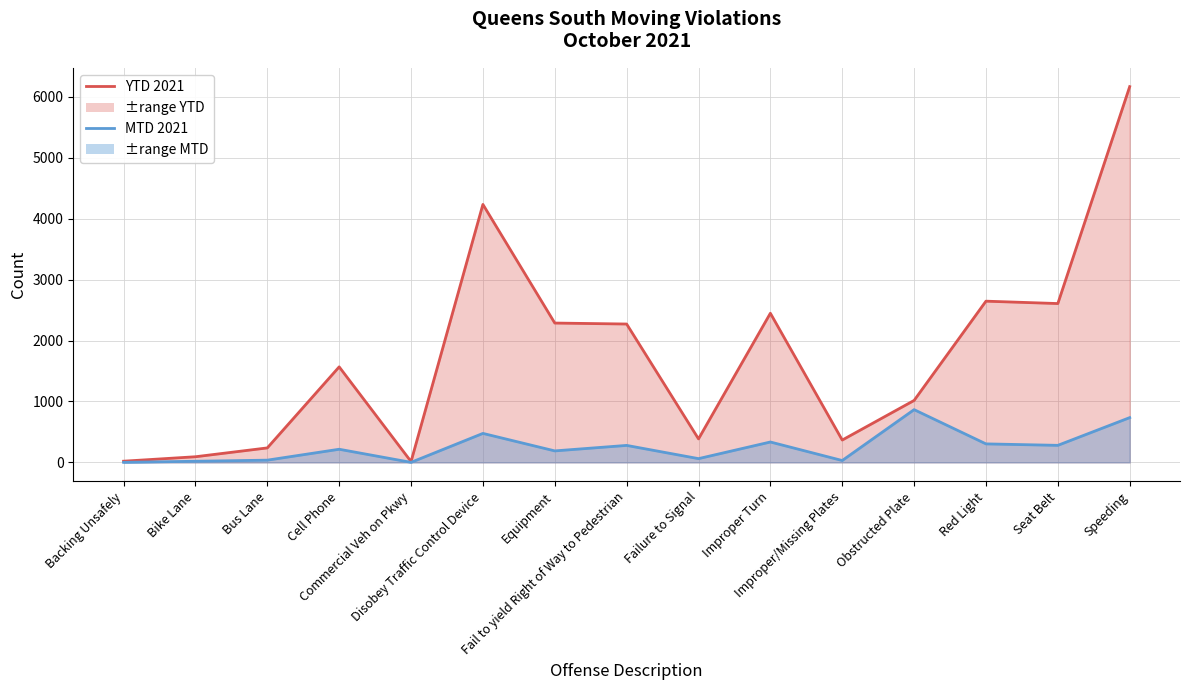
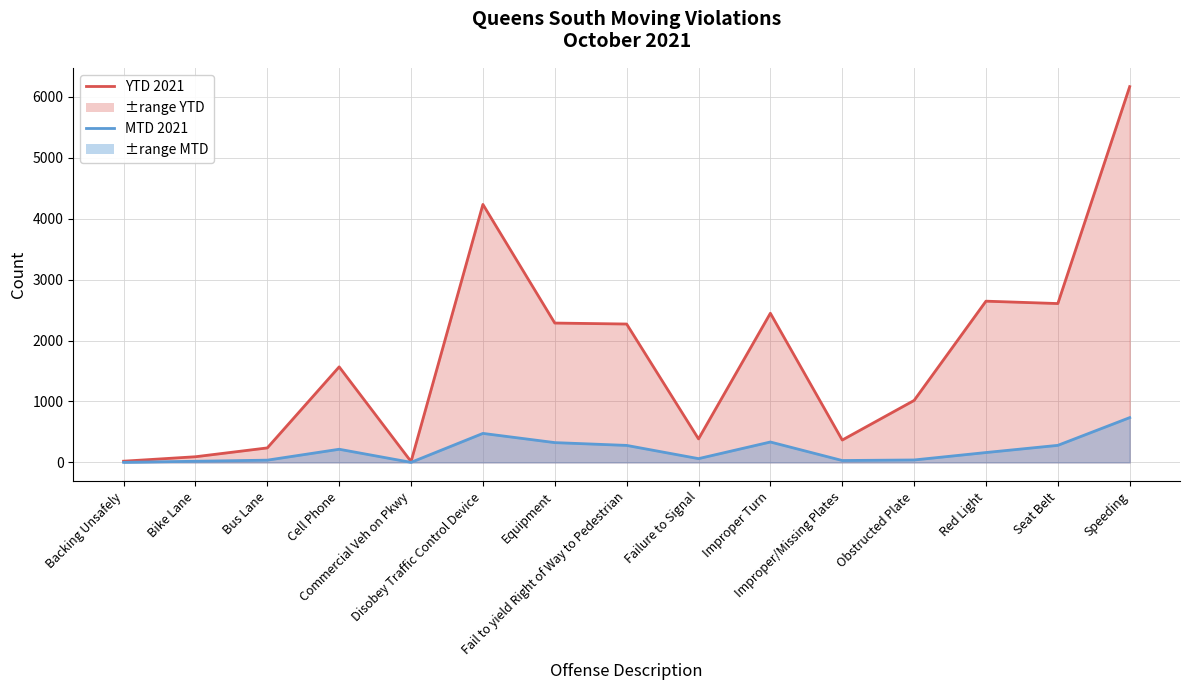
  {
    "YTD 2021": {
      "Bike Lane": 100,
      "Bus Lane": 200,
      "Cell Phone": 1600,
      "Disobey Traffic Control Device": 4200,
      "Equipment": 2300,
      "Fail to yield Right of Way to Pedestrian": 2300,
      "Failure to Signal": 400,
      "Improper Turn": 2400,
      "Improper/Missing Plates": 400,
      "Obstructed Plate": 1000,
      "Red Light": 2600,
      "Seat Belt": 2600,
      "Speeding": 6200
    },
    "MTD 2021": {
      "Bike Lane": 0,
      "Bus Lane": 0,
      "Cell Phone": 200,
      "Disobey Traffic Control Device": 500,
-     "Equipment": 200,
+     "Equipment": 300,
      "Fail to yield Right of Way to Pedestrian": 300,
      "Failure to Signal": 100,
      "Improper Turn": 300,
      "Improper/Missing Plates": 0,
-     "Obstructed Plate": 900,
-     "Red Light": 300,
+     "Obstructed Plate": 0,
+     "Red Light": 200,
      "Seat Belt": 300,
      "Speeding": 700
    }
  }
